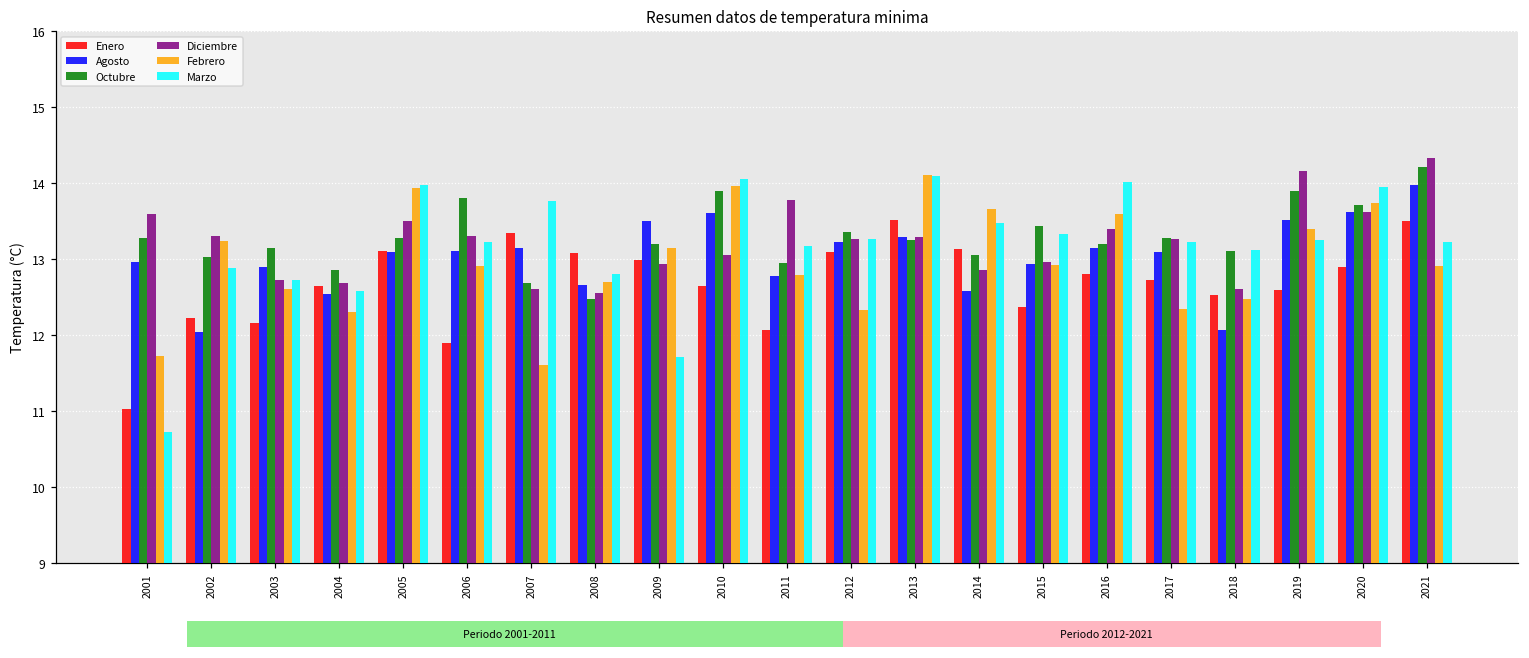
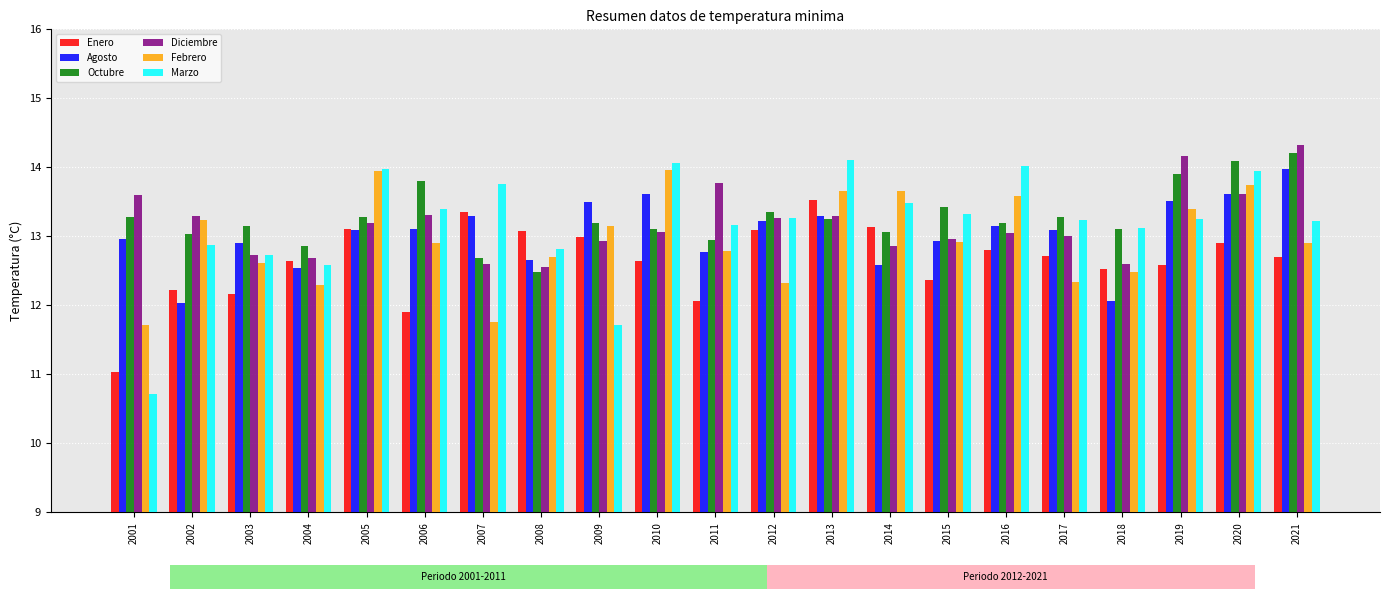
  {
    "Enero": {
      "2001": 11.0,
      "2002": 12.2,
      "2003": 12.2,
      "2004": 12.6,
      "2005": 13.1,
      "2006": 11.9,
      "2007": 13.4,
      "2008": 13.1,
      "2009": 13.0,
      "2010": 12.7,
      "2011": 12.1,
      "2012": 13.1,
      "2013": 13.5,
      "2014": 13.1,
      "2015": 12.4,
      "2016": 12.8,
      "2017": 12.7,
      "2018": 12.5,
      "2019": 12.6,
      "2020": 12.9,
-     "2021": 13.5
+     "2021": 12.7
    },
    "Agosto": {
      "2001": 13.0,
      "2002": 12.0,
      "2003": 12.9,
      "2004": 12.5,
      "2005": 13.1,
      "2006": 13.1,
-     "2007": 13.1,
+     "2007": 13.3,
      "2008": 12.7,
      "2009": 13.5,
      "2010": 13.6,
      "2011": 12.8,
      "2012": 13.2,
      "2013": 13.3,
      "2014": 12.6,
      "2015": 12.9,
      "2016": 13.2,
      "2017": 13.1,
      "2018": 12.1,
      "2019": 13.5,
      "2020": 13.6,
      "2021": 14.0
    },
    "Octubre": {
      "2001": 13.3,
      "2002": 13.0,
      "2003": 13.2,
      "2004": 12.9,
      "2005": 13.3,
      "2006": 13.8,
      "2007": 12.7,
      "2008": 12.5,
      "2009": 13.2,
-     "2010": 13.9,
+     "2010": 13.1,
      "2011": 13.0,
      "2012": 13.4,
      "2013": 13.3,
      "2014": 13.1,
      "2015": 13.4,
      "2016": 13.2,
      "2017": 13.3,
      "2018": 13.1,
      "2019": 13.9,
-     "2020": 13.7,
+     "2020": 14.1,
      "2021": 14.2
    },
    "Diciembre": {
      "2001": 13.6,
      "2002": 13.3,
      "2003": 12.7,
      "2004": 12.7,
-     "2005": 13.5,
+     "2005": 13.2,
      "2006": 13.3,
      "2007": 12.6,
      "2008": 12.6,
      "2009": 12.9,
      "2010": 13.1,
      "2011": 13.8,
      "2012": 13.3,
      "2013": 13.3,
      "2014": 12.9,
      "2015": 13.0,
-     "2016": 13.4,
-     "2017": 13.3,
+     "2016": 13.1,
+     "2017": 13.0,
      "2018": 12.6,
      "2019": 14.2,
      "2020": 13.6,
      "2021": 14.3
    },
    "Febrero": {
      "2001": 11.7,
      "2002": 13.2,
      "2003": 12.6,
      "2004": 12.3,
      "2005": 13.9,
      "2006": 12.9,
-     "2007": 11.6,
+     "2007": 11.8,
      "2008": 12.7,
      "2009": 13.2,
      "2010": 14.0,
      "2011": 12.8,
      "2012": 12.3,
-     "2013": 14.1,
+     "2013": 13.7,
      "2014": 13.7,
      "2015": 12.9,
      "2016": 13.6,
      "2017": 12.3,
      "2018": 12.5,
      "2019": 13.4,
      "2020": 13.7,
      "2021": 12.9
    },
    "Marzo": {
      "2001": 10.7,
      "2002": 12.9,
      "2003": 12.7,
      "2004": 12.6,
      "2005": 14.0,
-     "2006": 13.2,
+     "2006": 13.4,
      "2007": 13.8,
      "2008": 12.8,
      "2009": 11.7,
      "2010": 14.1,
      "2011": 13.2,
      "2012": 13.3,
      "2013": 14.1,
      "2014": 13.5,
      "2015": 13.3,
      "2016": 14.0,
      "2017": 13.2,
      "2018": 13.1,
      "2019": 13.3,
      "2020": 14.0,
      "2021": 13.2
    }
  }
